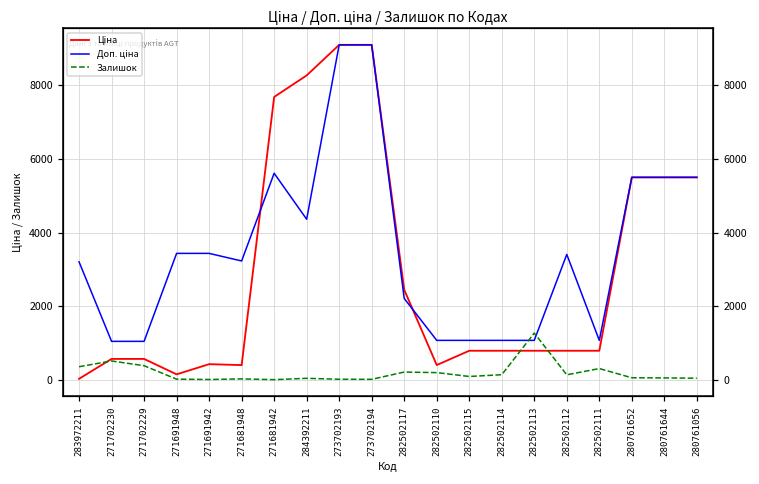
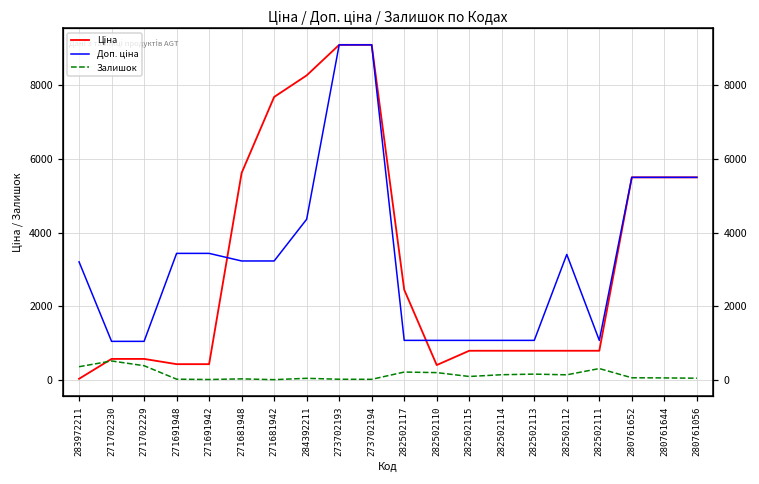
  {
    "Ціна": {
      "283972211": 0,
      "271702229": 600,
-     "271691948": 200,
+     "271691948": 400,
      "271691942": 400,
-     "271681948": 400,
+     "271681948": 5600,
      "271681942": 7700,
      "284392211": 8300,
      "282502117": 2400,
      "282502110": 400,
      "282502115": 800,
      "282502114": 800,
      "282502113": 800,
      "282502112": 800,
      "282502111": 800
    },
    "Доп. ціна": {
      "283972211": 3200,
      "271702230": 1000,
      "271702229": 1000,
      "271691948": 3400,
      "271691942": 3400,
      "271681948": 3200,
-     "271681942": 5600,
+     "271681942": 3200,
      "284392211": 4400,
-     "282502117": 2200,
+     "282502117": 1100,
      "282502110": 1100,
      "282502115": 1100,
      "282502114": 1100,
      "282502113": 1100,
      "282502112": 3400,
      "282502111": 1100
    },
    "Залишок": {
      "283972211": 400,
      "271702229": 400,
      "271691948": 0,
      "271691942": 0,
      "271681948": 0,
      "271681942": 0,
      "284392211": 0,
      "273702193": 0,
      "273702194": 0,
      "282502117": 200,
      "282502110": 200,
      "282502115": 100,
      "282502114": 100,
-     "282502113": 1300,
+     "282502113": 200,
      "282502112": 100,
      "282502111": 300,
      "280761652": 100,
      "280761644": 100,
      "280761056": 0
    }
  }
